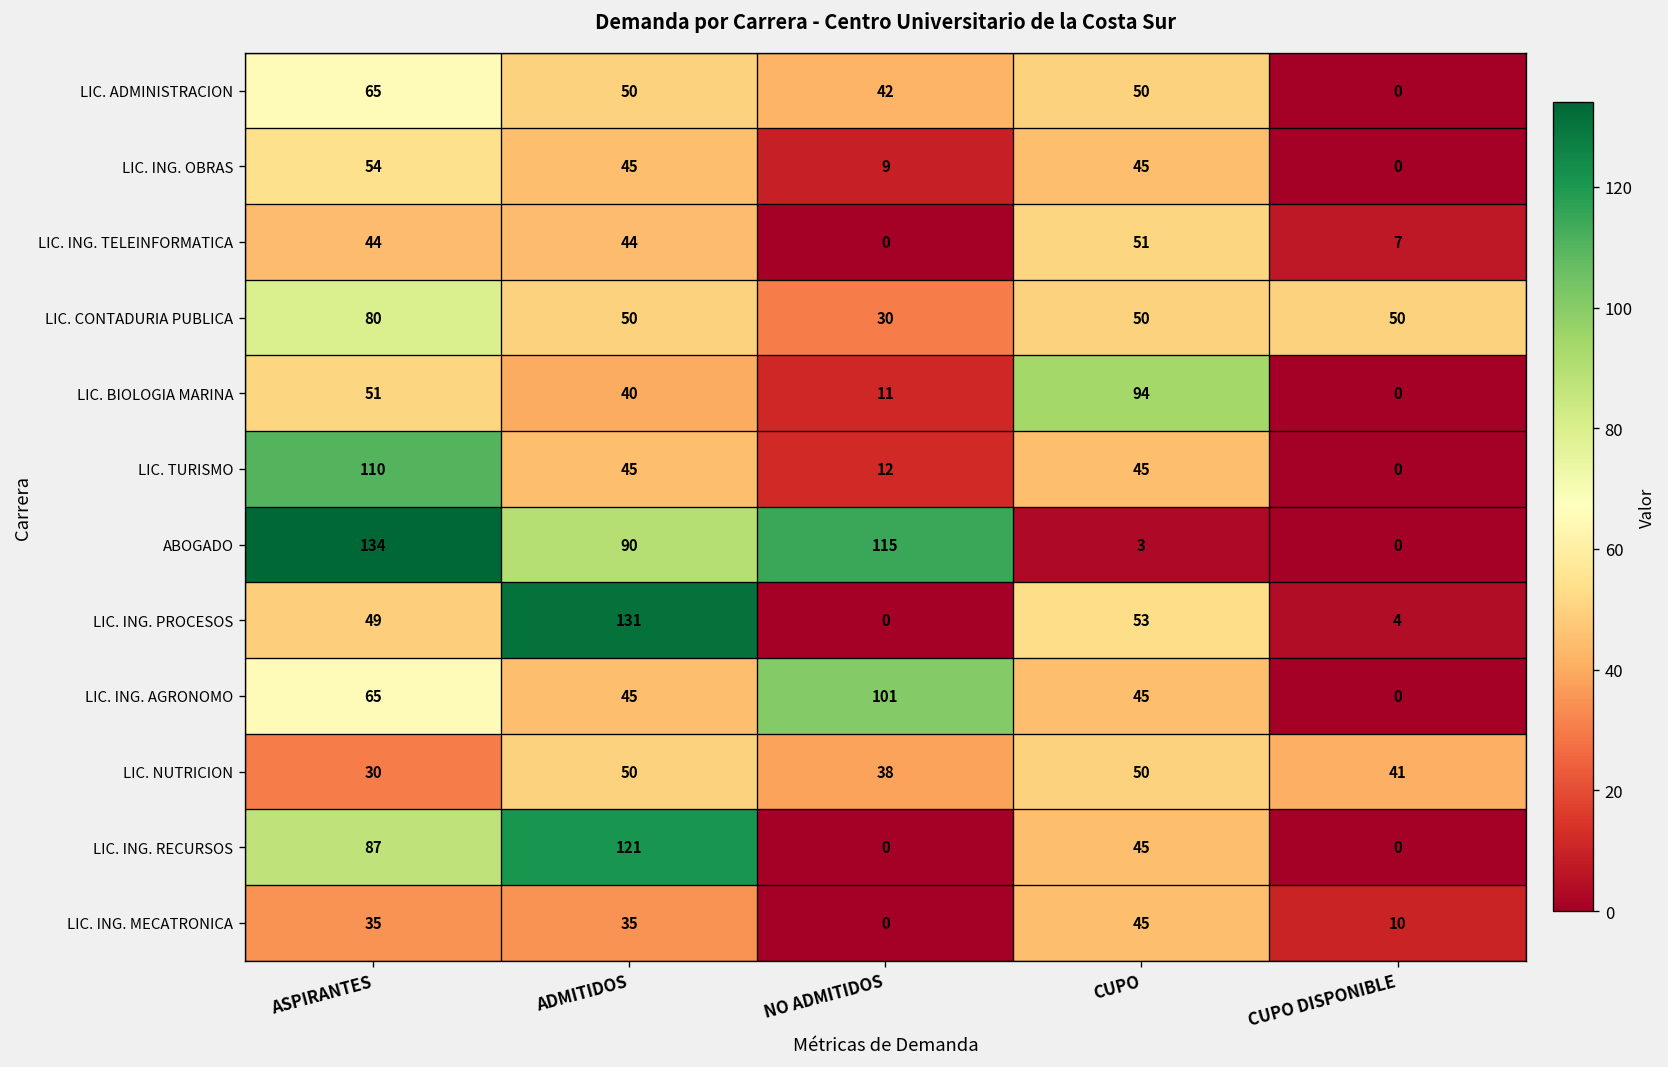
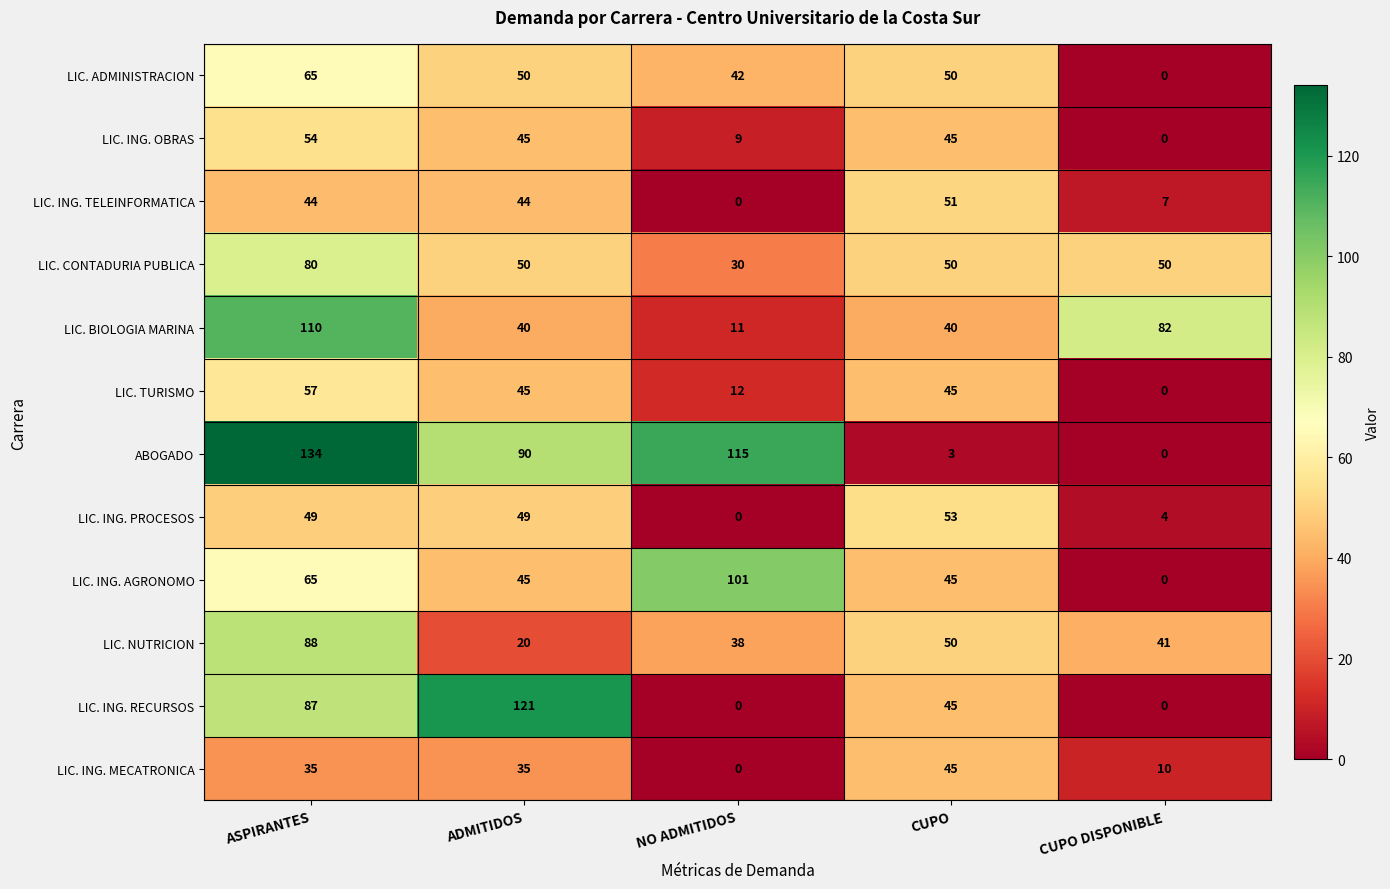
  {
    "LIC. ADMINISTRACION": {
      "ASPIRANTES": 65,
      "ADMITIDOS": 50,
      "NO ADMITIDOS": 42,
      "CUPO": 50,
      "CUPO DISPONIBLE": 0
    },
    "LIC. ING. OBRAS": {
      "ASPIRANTES": 54,
      "ADMITIDOS": 45,
      "NO ADMITIDOS": 9,
      "CUPO": 45,
      "CUPO DISPONIBLE": 0
    },
    "LIC. ING. TELEINFORMATICA": {
      "ASPIRANTES": 44,
      "ADMITIDOS": 44,
      "NO ADMITIDOS": 0,
      "CUPO": 51,
      "CUPO DISPONIBLE": 7
    },
    "LIC. CONTADURIA PUBLICA": {
      "ASPIRANTES": 80,
      "ADMITIDOS": 50,
      "NO ADMITIDOS": 30,
      "CUPO": 50,
      "CUPO DISPONIBLE": 50
    },
    "LIC. BIOLOGIA MARINA": {
-     "ASPIRANTES": 51,
+     "ASPIRANTES": 110,
      "ADMITIDOS": 40,
      "NO ADMITIDOS": 11,
-     "CUPO": 94,
-     "CUPO DISPONIBLE": 0
+     "CUPO": 40,
+     "CUPO DISPONIBLE": 82
    },
    "LIC. TURISMO": {
-     "ASPIRANTES": 110,
+     "ASPIRANTES": 57,
      "ADMITIDOS": 45,
      "NO ADMITIDOS": 12,
      "CUPO": 45,
      "CUPO DISPONIBLE": 0
    },
    "ABOGADO": {
      "ASPIRANTES": 134,
      "ADMITIDOS": 90,
      "NO ADMITIDOS": 115,
      "CUPO": 3,
      "CUPO DISPONIBLE": 0
    },
    "LIC. ING. PROCESOS": {
      "ASPIRANTES": 49,
-     "ADMITIDOS": 131,
+     "ADMITIDOS": 49,
      "NO ADMITIDOS": 0,
      "CUPO": 53,
      "CUPO DISPONIBLE": 4
    },
    "LIC. ING. AGRONOMO": {
      "ASPIRANTES": 65,
      "ADMITIDOS": 45,
      "NO ADMITIDOS": 101,
      "CUPO": 45,
      "CUPO DISPONIBLE": 0
    },
    "LIC. NUTRICION": {
-     "ASPIRANTES": 30,
-     "ADMITIDOS": 50,
+     "ASPIRANTES": 88,
+     "ADMITIDOS": 20,
      "NO ADMITIDOS": 38,
      "CUPO": 50,
      "CUPO DISPONIBLE": 41
    },
    "LIC. ING. RECURSOS": {
      "ASPIRANTES": 87,
      "ADMITIDOS": 121,
      "NO ADMITIDOS": 0,
      "CUPO": 45,
      "CUPO DISPONIBLE": 0
    },
    "LIC. ING. MECATRONICA": {
      "ASPIRANTES": 35,
      "ADMITIDOS": 35,
      "NO ADMITIDOS": 0,
      "CUPO": 45,
      "CUPO DISPONIBLE": 10
    }
  }
